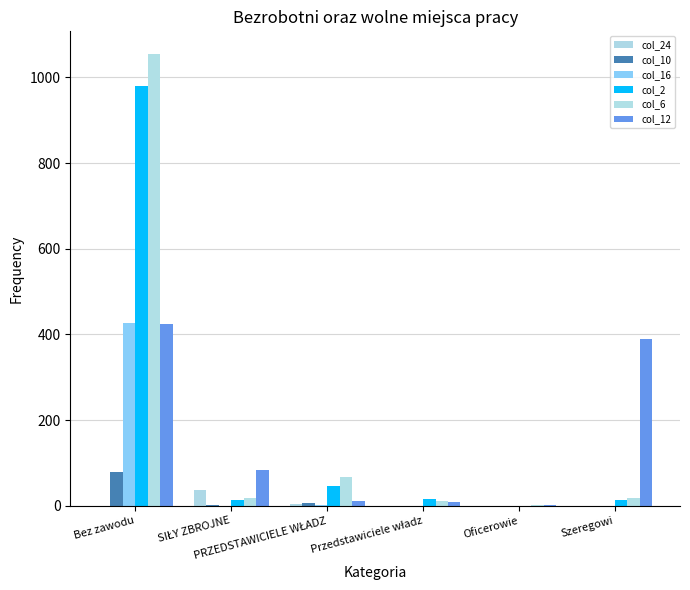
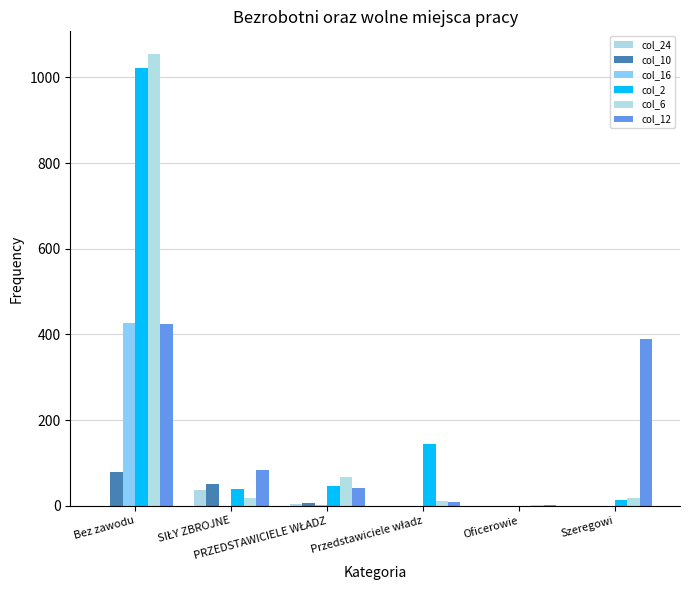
  {
    "col_10": {
      "Bez zawodu": 80,
-     "SIŁY ZBROJNE": 0,
+     "SIŁY ZBROJNE": 50,
      "PRZEDSTAWICIELE WŁADZ": 10,
      "Przedstawiciele władz": 0,
      "Oficerowie": 0,
      "Szeregowi": 0
    },
    "col_2": {
-     "Bez zawodu": 980,
-     "SIŁY ZBROJNE": 10,
+     "Bez zawodu": 1020,
+     "SIŁY ZBROJNE": 40,
      "PRZEDSTAWICIELE WŁADZ": 50,
-     "Przedstawiciele władz": 20,
+     "Przedstawiciele władz": 150,
      "Oficerowie": 0,
      "Szeregowi": 10
    },
    "col_12": {
      "Bez zawodu": 430,
      "SIŁY ZBROJNE": 80,
-     "PRZEDSTAWICIELE WŁADZ": 10,
+     "PRZEDSTAWICIELE WŁADZ": 40,
      "Przedstawiciele władz": 10,
      "Szeregowi": 390
    }
  }
